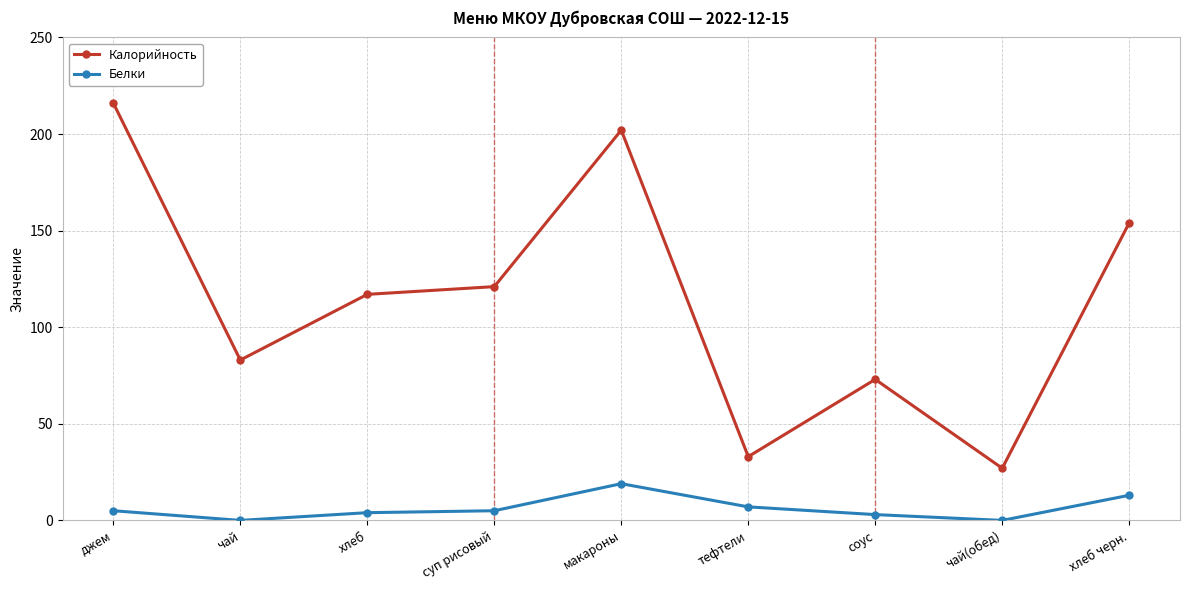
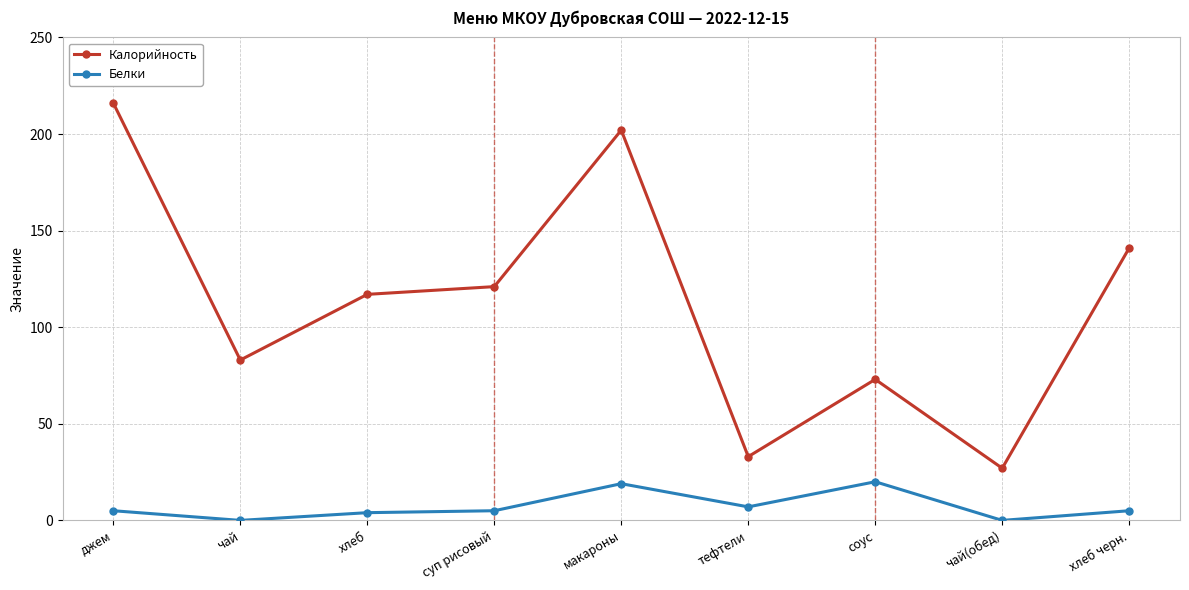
  {
    "Калорийность": {
      "джем": 216,
      "чай": 83,
      "хлеб": 117,
      "суп рисовый": 121,
      "макароны": 202,
      "тефтели": 33,
      "соус": 73,
      "чай(обед)": 27,
-     "хлеб черн.": 154
+     "хлеб черн.": 141
    },
    "Белки": {
      "джем": 5,
      "чай": 0,
      "хлеб": 4,
      "суп рисовый": 5,
      "макароны": 19,
      "тефтели": 7,
-     "соус": 3,
+     "соус": 20,
      "чай(обед)": 0,
-     "хлеб черн.": 13
+     "хлеб черн.": 5
    }
  }
